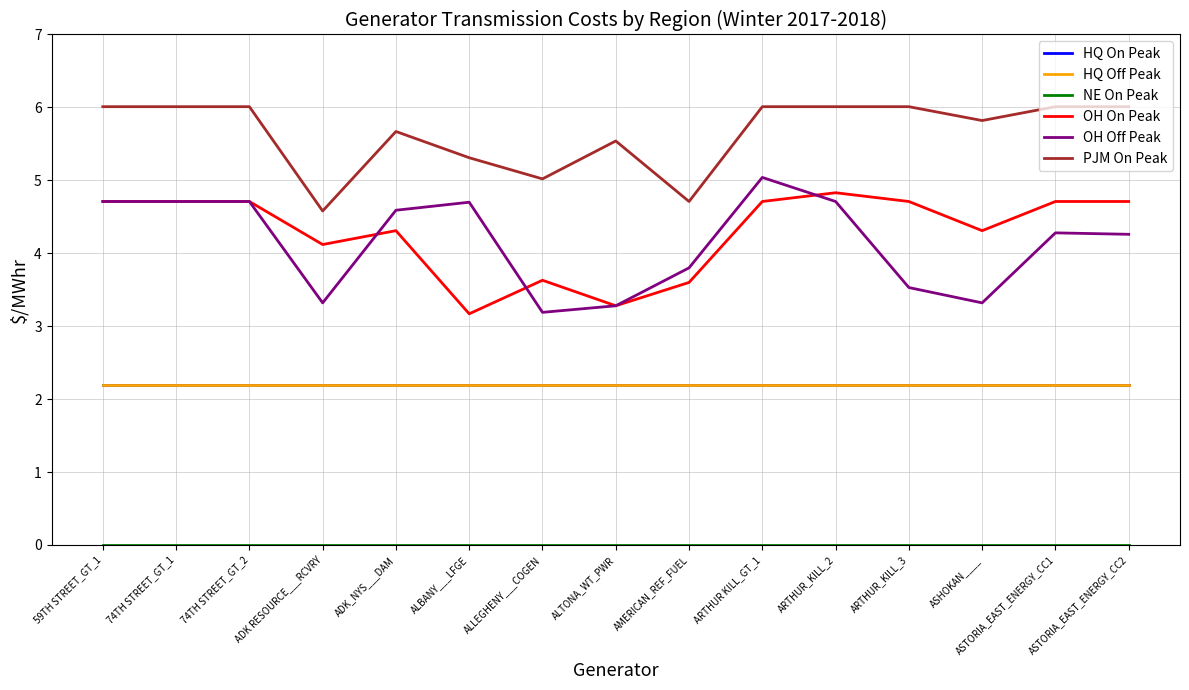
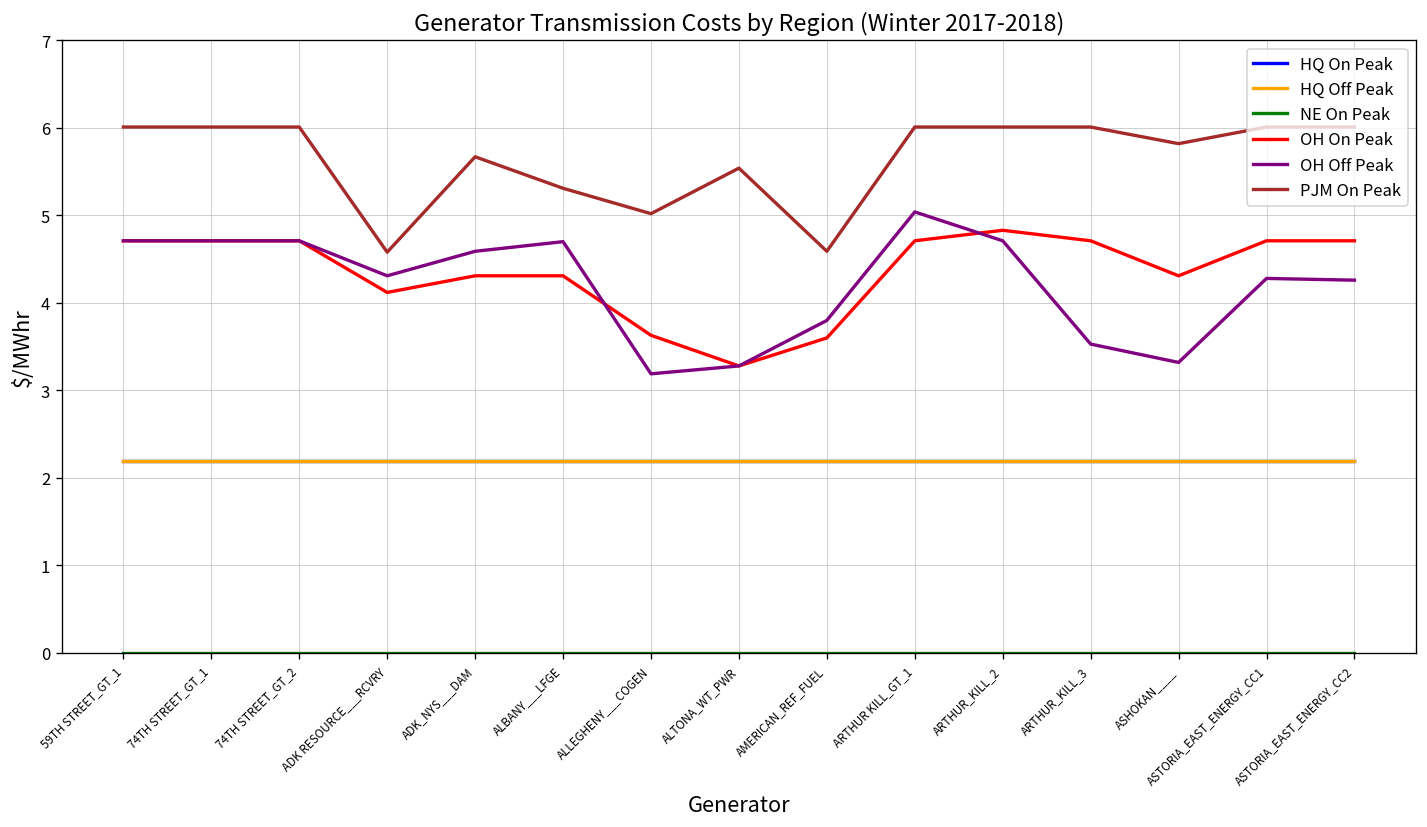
  {
    "HQ Off Peak": {
      "59TH STREET_GT_1": 2.2,
      "74TH STREET_GT_1": 2.2,
      "74TH STREET_GT_2": 2.2,
      "ADK RESOURCE___RCVRY": 2.2,
      "ADK_NYS___DAM": 2.2,
      "ALBANY___LFGE": 2.2,
      "ALLEGHENY___COGEN": 2.2,
      "ALTONA_WT_PWR": 2.2,
      "AMERICAN_REF_FUEL": 2.2,
      "ARTHUR KILL_GT_1": 2.2,
      "ARTHUR_KILL_2": 2.2,
      "ARTHUR_KILL_3": 2.2,
      "ASHOKAN____": 2.2,
      "ASTORIA_EAST_ENERGY_CC1": 2.2,
      "ASTORIA_EAST_ENERGY_CC2": 2.2
    },
    "NE On Peak": {
      "59TH STREET_GT_1": 0.0,
      "74TH STREET_GT_1": 0.0,
      "74TH STREET_GT_2": 0.0,
      "ADK RESOURCE___RCVRY": 0.0,
      "ADK_NYS___DAM": 0.0,
      "ALBANY___LFGE": 0.0,
      "ALLEGHENY___COGEN": 0.0,
      "ALTONA_WT_PWR": 0.0,
      "AMERICAN_REF_FUEL": 0.0,
      "ARTHUR KILL_GT_1": 0.0,
      "ARTHUR_KILL_2": 0.0,
      "ARTHUR_KILL_3": 0.0,
      "ASHOKAN____": 0.0,
      "ASTORIA_EAST_ENERGY_CC1": 0.0,
      "ASTORIA_EAST_ENERGY_CC2": 0.0
    },
    "OH On Peak": {
      "ADK RESOURCE___RCVRY": 4.1,
      "ADK_NYS___DAM": 4.3,
-     "ALBANY___LFGE": 3.2,
+     "ALBANY___LFGE": 4.3,
      "ALLEGHENY___COGEN": 3.6,
      "AMERICAN_REF_FUEL": 3.6,
      "ARTHUR KILL_GT_1": 4.7,
      "ARTHUR_KILL_2": 4.8,
      "ARTHUR_KILL_3": 4.7,
      "ASHOKAN____": 4.3,
      "ASTORIA_EAST_ENERGY_CC1": 4.7,
      "ASTORIA_EAST_ENERGY_CC2": 4.7
    },
    "OH Off Peak": {
-     "ADK RESOURCE___RCVRY": 3.3,
+     "ADK RESOURCE___RCVRY": 4.3,
      "ADK_NYS___DAM": 4.6,
      "ALBANY___LFGE": 4.7,
      "ALLEGHENY___COGEN": 3.2,
      "AMERICAN_REF_FUEL": 3.8,
      "ARTHUR KILL_GT_1": 5.0,
      "ARTHUR_KILL_2": 4.7,
      "ARTHUR_KILL_3": 3.5,
      "ASHOKAN____": 3.3,
      "ASTORIA_EAST_ENERGY_CC1": 4.3,
      "ASTORIA_EAST_ENERGY_CC2": 4.3
    },
    "PJM On Peak": {
      "59TH STREET_GT_1": 6.0,
      "74TH STREET_GT_1": 6.0,
      "74TH STREET_GT_2": 6.0,
      "ADK RESOURCE___RCVRY": 4.6,
      "ADK_NYS___DAM": 5.7,
      "ALBANY___LFGE": 5.3,
      "ALLEGHENY___COGEN": 5.0,
      "ALTONA_WT_PWR": 5.5,
-     "AMERICAN_REF_FUEL": 4.7,
+     "AMERICAN_REF_FUEL": 4.6,
      "ARTHUR KILL_GT_1": 6.0,
      "ARTHUR_KILL_2": 6.0,
      "ARTHUR_KILL_3": 6.0,
      "ASHOKAN____": 5.8
    }
  }
